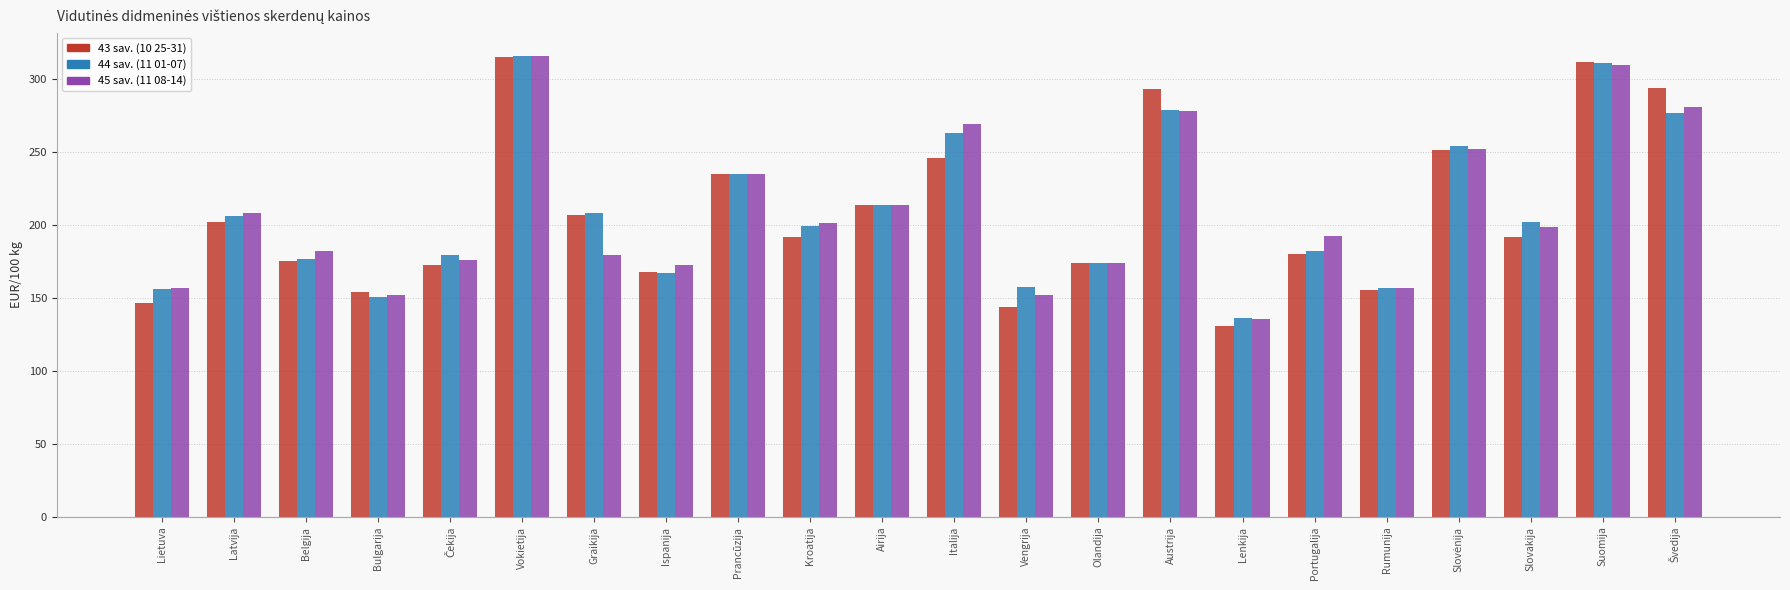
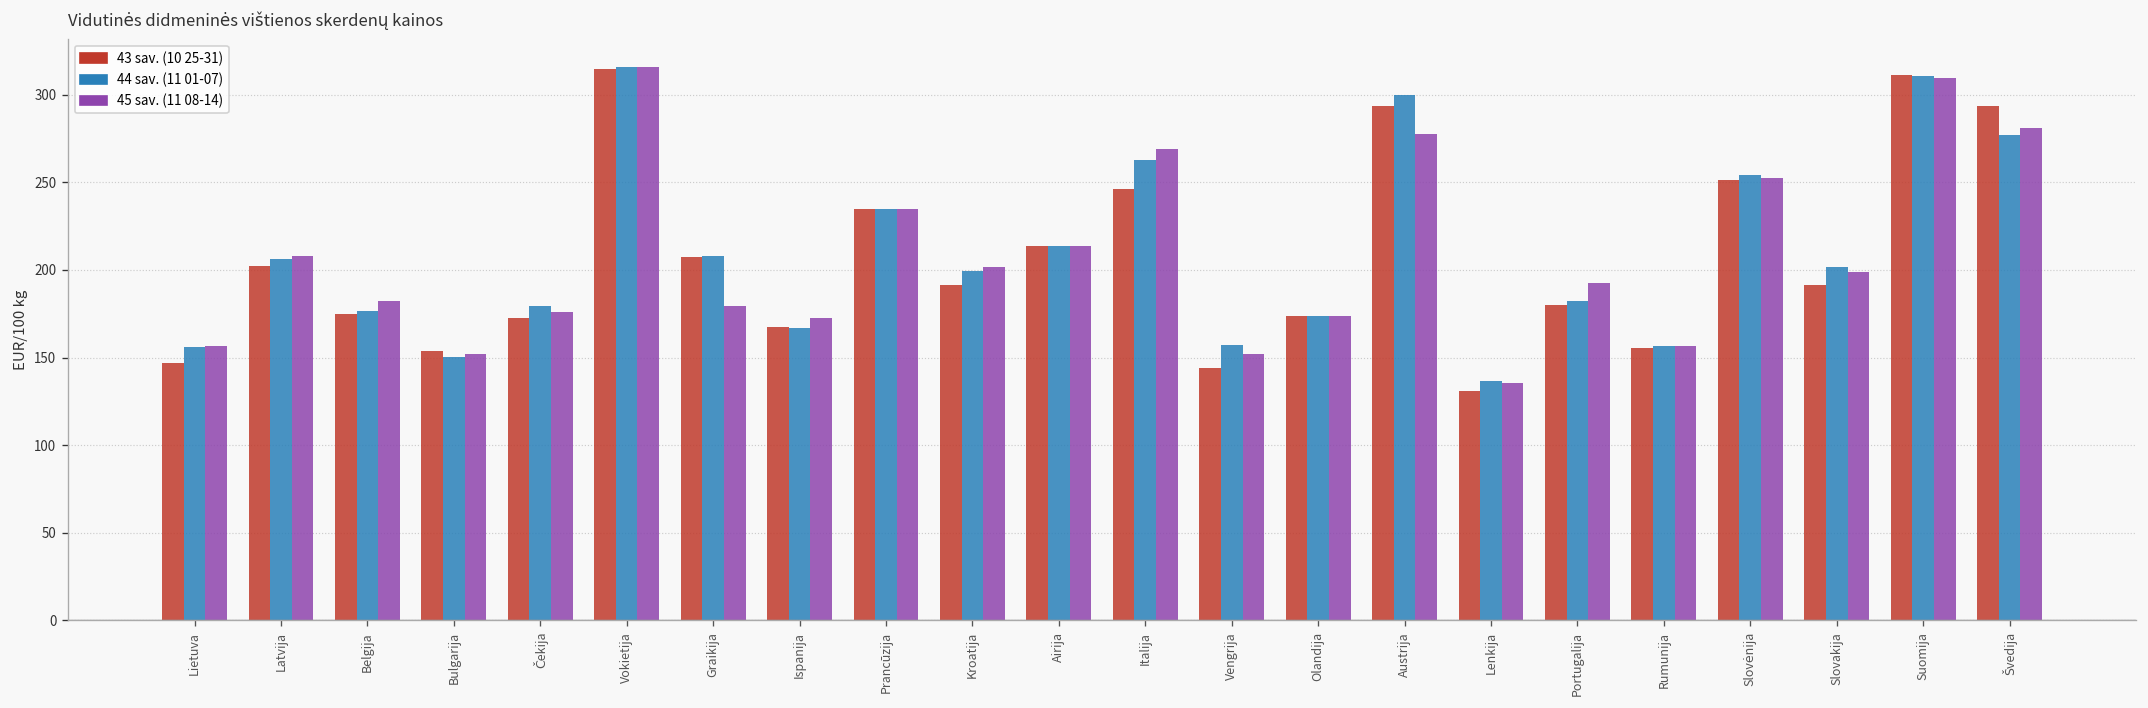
  {
    "43 sav. (10 25-31)": {
      "Lietuva": 147,
      "Latvija": 202,
      "Belgija": 175,
      "Bulgarija": 154,
      "Čekija": 172,
      "Vokietija": 315,
      "Graikija": 207,
      "Ispanija": 168,
      "Prancūzija": 235,
      "Kroatija": 192,
      "Airija": 214,
      "Italija": 246,
      "Vengrija": 144,
      "Olandija": 174,
      "Austrija": 293,
      "Lenkija": 131,
      "Portugalija": 180,
      "Rumunija": 156,
      "Slovėnija": 252,
      "Slovakija": 192,
      "Suomija": 312,
      "Švedija": 294
    },
    "44 sav. (11 01-07)": {
      "Lietuva": 156,
      "Latvija": 206,
      "Belgija": 176,
      "Bulgarija": 150,
      "Čekija": 179,
      "Vokietija": 316,
      "Graikija": 208,
      "Ispanija": 167,
      "Prancūzija": 235,
      "Kroatija": 200,
      "Airija": 214,
      "Italija": 263,
      "Vengrija": 157,
      "Olandija": 174,
-     "Austrija": 279,
+     "Austrija": 300,
      "Lenkija": 137,
      "Portugalija": 182,
      "Rumunija": 157,
      "Slovėnija": 254,
      "Slovakija": 202,
      "Suomija": 311,
      "Švedija": 277
    },
    "45 sav. (11 08-14)": {
      "Lietuva": 157,
      "Latvija": 208,
      "Belgija": 182,
      "Bulgarija": 152,
      "Čekija": 176,
      "Vokietija": 316,
      "Graikija": 179,
      "Ispanija": 173,
      "Prancūzija": 235,
      "Kroatija": 201,
      "Airija": 214,
      "Italija": 269,
      "Vengrija": 152,
      "Olandija": 174,
      "Austrija": 278,
      "Lenkija": 135,
      "Portugalija": 193,
      "Rumunija": 157,
      "Slovėnija": 252,
      "Slovakija": 199,
      "Suomija": 310,
      "Švedija": 281
    }
  }
